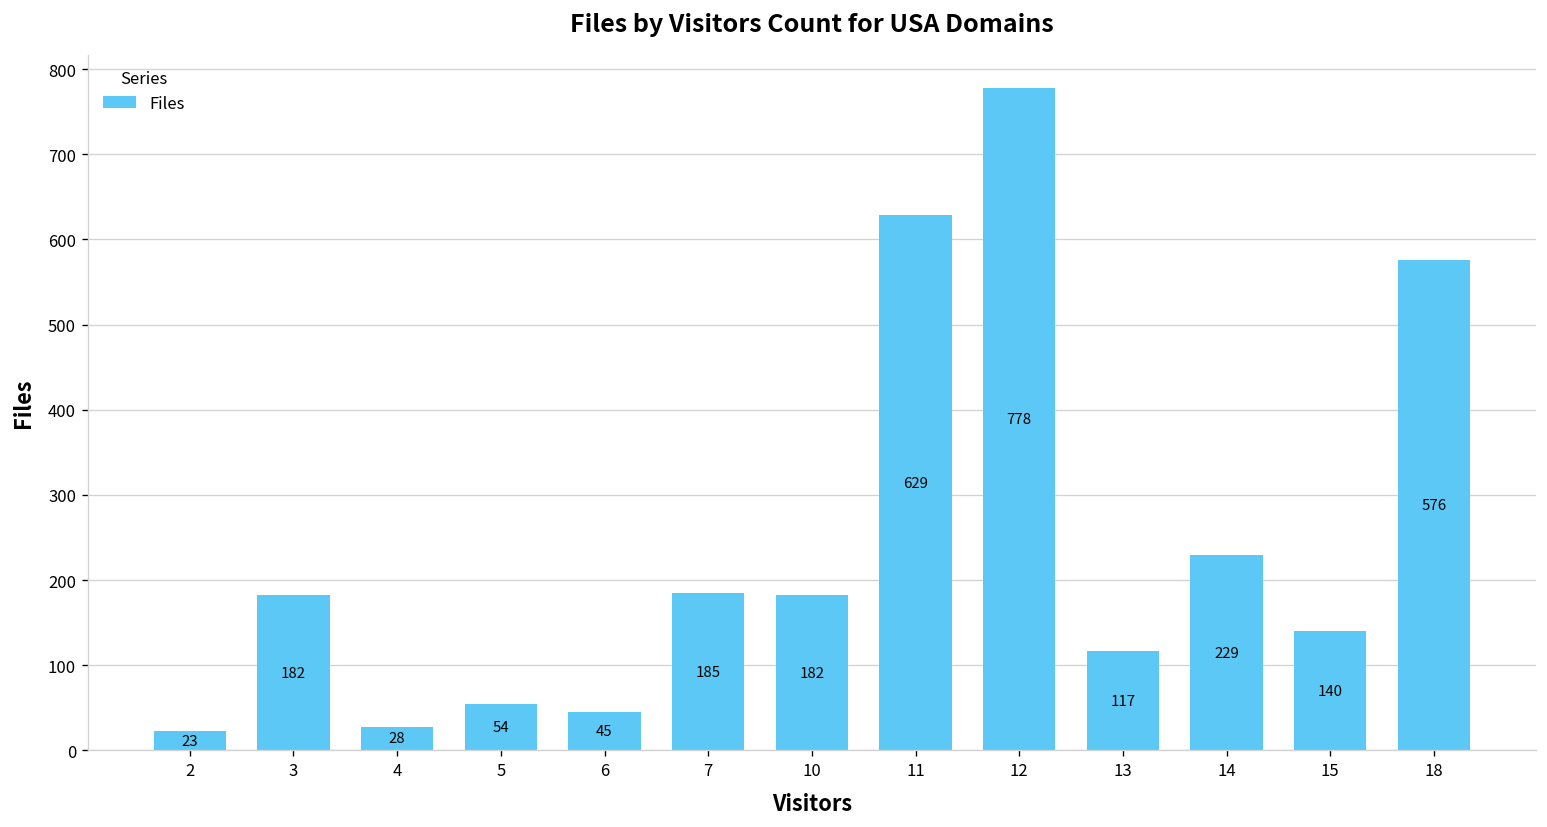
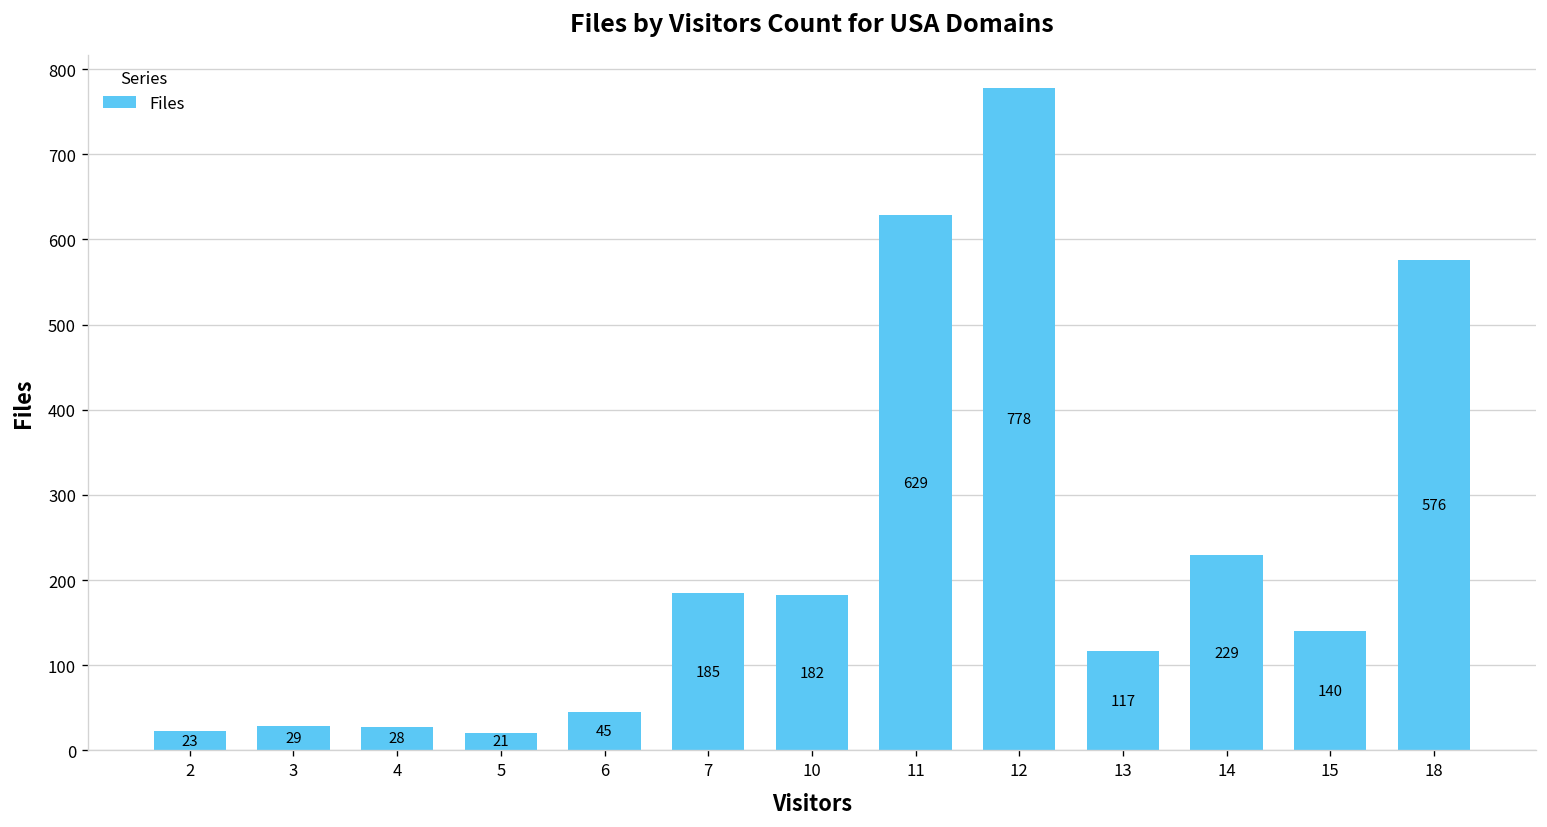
  {
    "2": 23,
-   "3": 182,
+   "3": 29,
    "4": 28,
-   "5": 54,
+   "5": 21,
    "6": 45,
    "7": 185,
    "10": 182,
    "11": 629,
    "12": 778,
    "13": 117,
    "14": 229,
    "15": 140,
    "18": 576
  }
